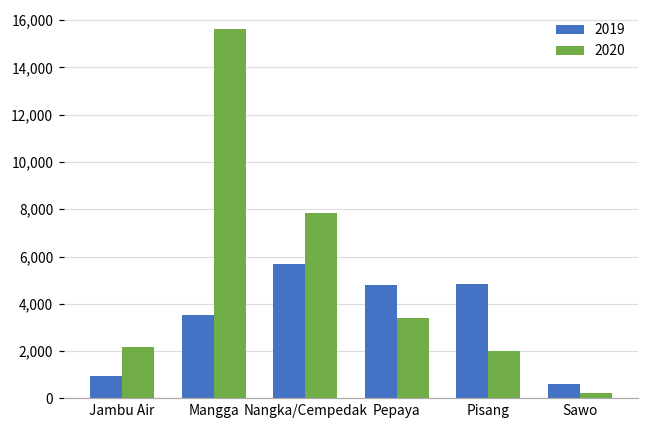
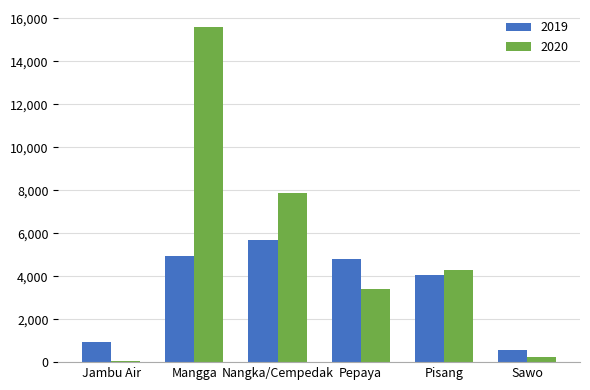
  {
    "2019": {
      "Jambu Air": "900",
-     "Mangga": "3,500",
+     "Mangga": "4,900",
      "Nangka/Cempedak": "5,700",
      "Pepaya": "4,800",
-     "Pisang": "4,800",
+     "Pisang": "4,000",
      "Sawo": "600"
    },
    "2020": {
-     "Jambu Air": "2,200",
+     "Jambu Air": "0",
      "Mangga": "15,600",
      "Nangka/Cempedak": "7,900",
      "Pepaya": "3,400",
-     "Pisang": "2,000",
+     "Pisang": "4,300",
      "Sawo": "200"
    }
  }
